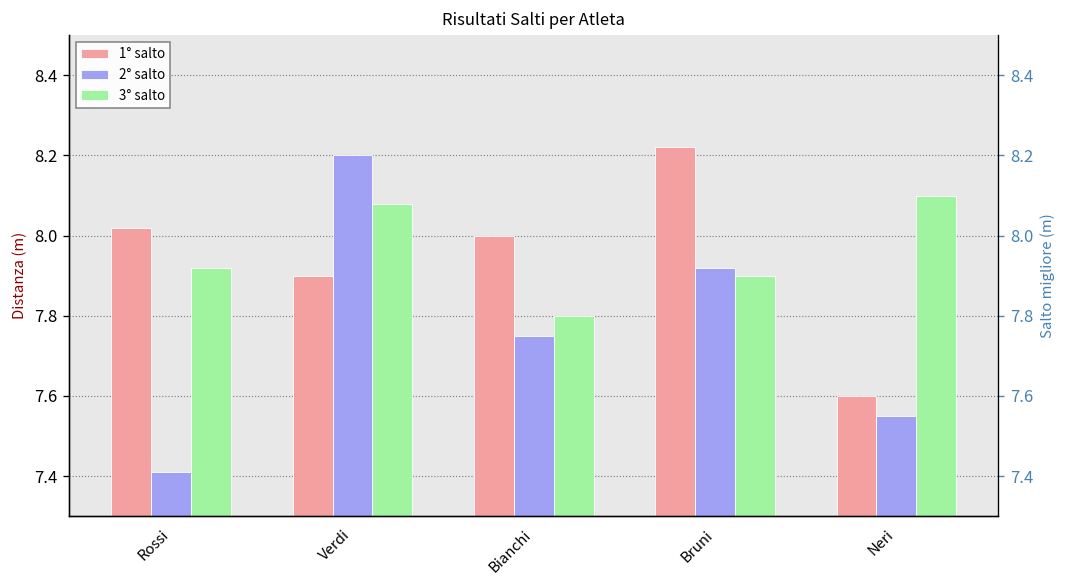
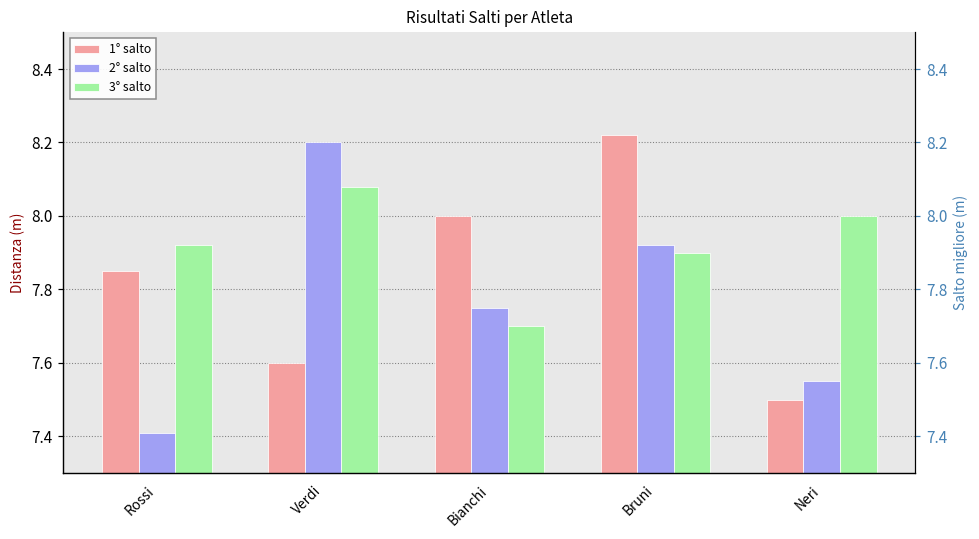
  {
    "1° salto": {
-     "Rossi": 8.02,
-     "Verdi": 7.9,
+     "Rossi": 7.85,
+     "Verdi": 7.6,
      "Bianchi": 8.00,
      "Bruni": 8.22,
-     "Neri": 7.6
+     "Neri": 7.5
    },
    "2° salto": {
      "Rossi": 7.41,
      "Verdi": 8.20,
      "Bianchi": 7.75,
      "Bruni": 7.92,
      "Neri": 7.55
    },
    "3° salto": {
      "Rossi": 7.92,
      "Verdi": 8.08,
-     "Bianchi": 7.8,
+     "Bianchi": 7.7,
      "Bruni": 7.9,
-     "Neri": 8.1
+     "Neri": 8.0
    }
  }
